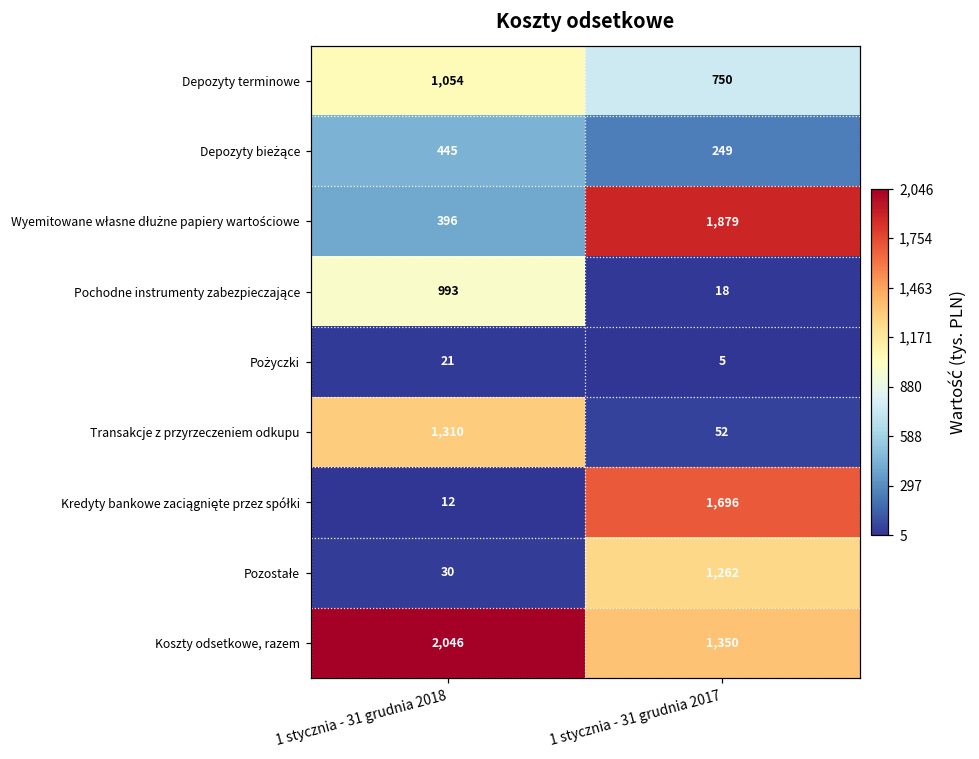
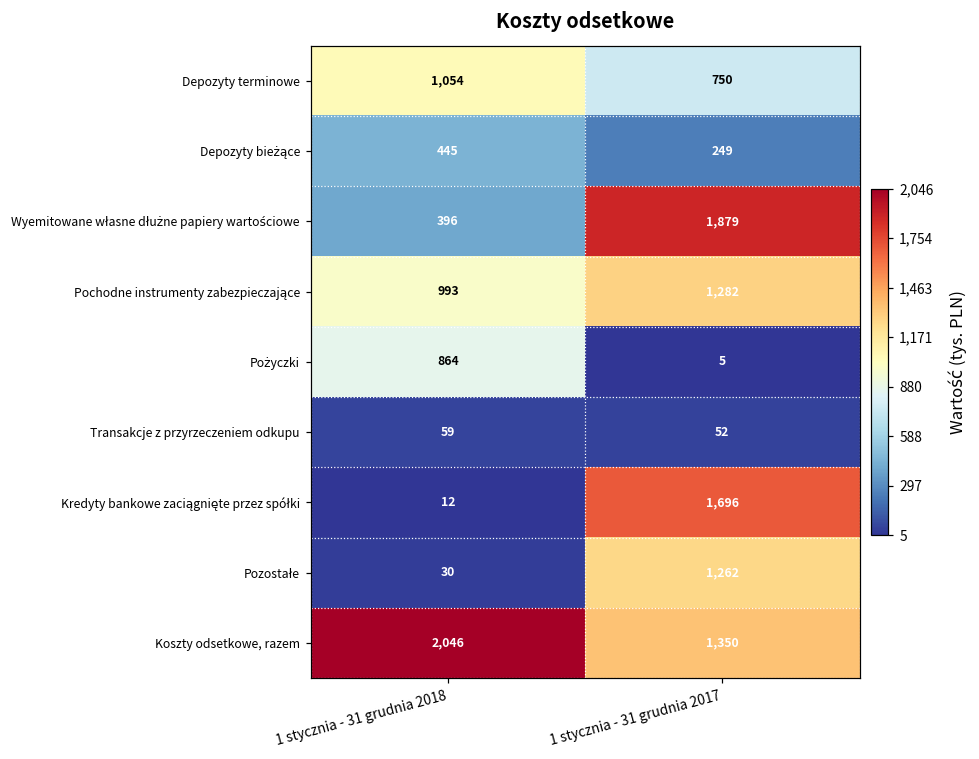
  {
    "Depozyty terminowe": {
      "1 stycznia - 31 grudnia 2018": "1,054",
      "1 stycznia - 31 grudnia 2017": "750"
    },
    "Depozyty bieżące": {
      "1 stycznia - 31 grudnia 2018": "445",
      "1 stycznia - 31 grudnia 2017": "249"
    },
    "Wyemitowane własne dłużne papiery wartościowe": {
      "1 stycznia - 31 grudnia 2018": "396",
      "1 stycznia - 31 grudnia 2017": "1,879"
    },
    "Pochodne instrumenty zabezpieczające": {
      "1 stycznia - 31 grudnia 2018": "993",
-     "1 stycznia - 31 grudnia 2017": "18"
+     "1 stycznia - 31 grudnia 2017": "1,282"
    },
    "Pożyczki": {
-     "1 stycznia - 31 grudnia 2018": "21",
+     "1 stycznia - 31 grudnia 2018": "864",
      "1 stycznia - 31 grudnia 2017": "5"
    },
    "Transakcje z przyrzeczeniem odkupu": {
-     "1 stycznia - 31 grudnia 2018": "1,310",
+     "1 stycznia - 31 grudnia 2018": "59",
      "1 stycznia - 31 grudnia 2017": "52"
    },
    "Kredyty bankowe zaciągnięte przez spółki": {
      "1 stycznia - 31 grudnia 2018": "12",
      "1 stycznia - 31 grudnia 2017": "1,696"
    },
    "Pozostałe": {
      "1 stycznia - 31 grudnia 2018": "30",
      "1 stycznia - 31 grudnia 2017": "1,262"
    },
    "Koszty odsetkowe, razem": {
      "1 stycznia - 31 grudnia 2018": "2,046",
      "1 stycznia - 31 grudnia 2017": "1,350"
    }
  }
